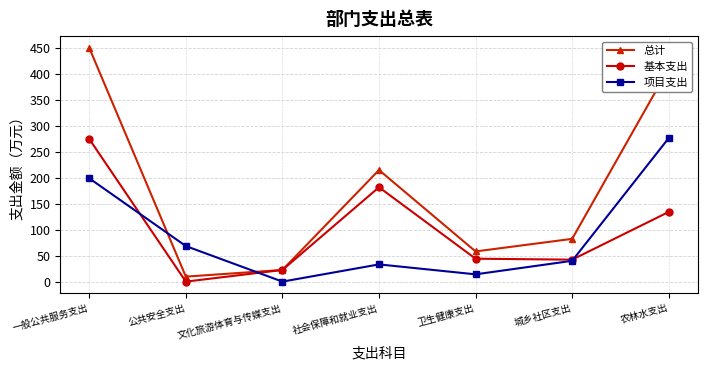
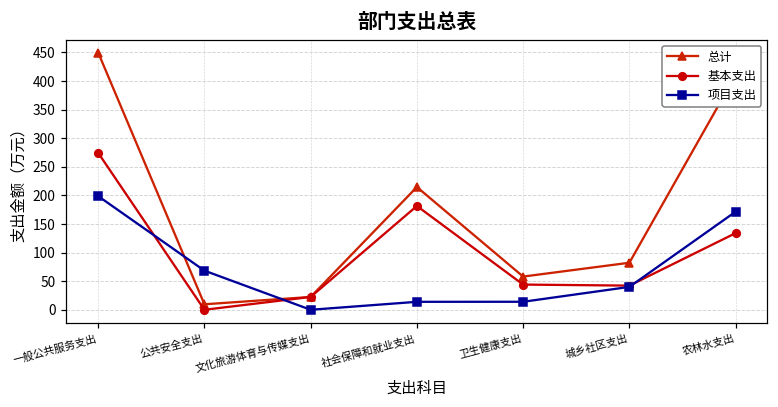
  {
    "项目支出": {
      "一般公共服务支出": 200,
      "公共安全支出": 70,
      "文化旅游体育与传媒支出": 0,
-     "社会保障和就业支出": 30,
+     "社会保障和就业支出": 10,
      "卫生健康支出": 10,
-     "农林水支出": 280
+     "农林水支出": 170
    }
  }
